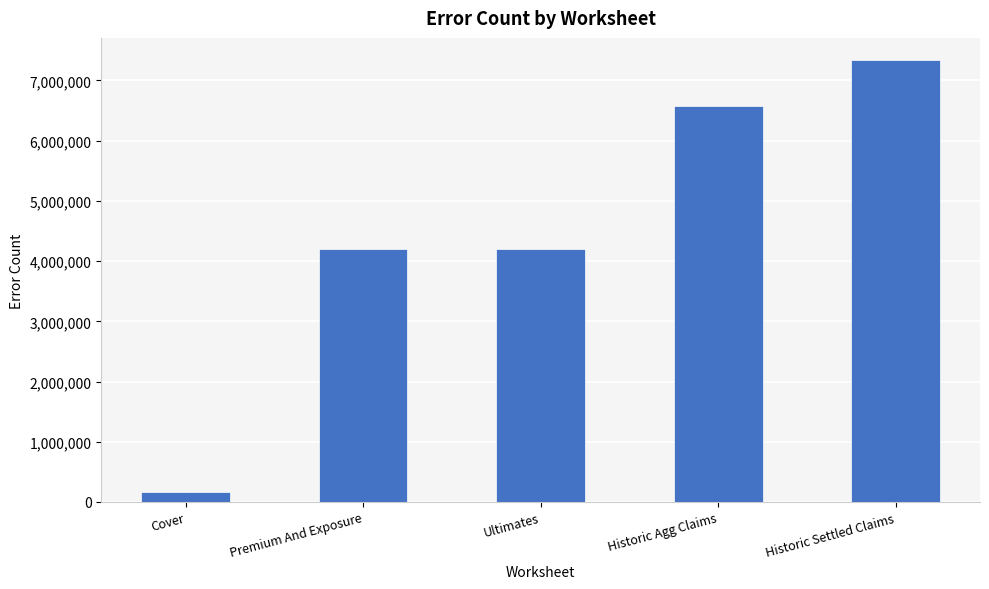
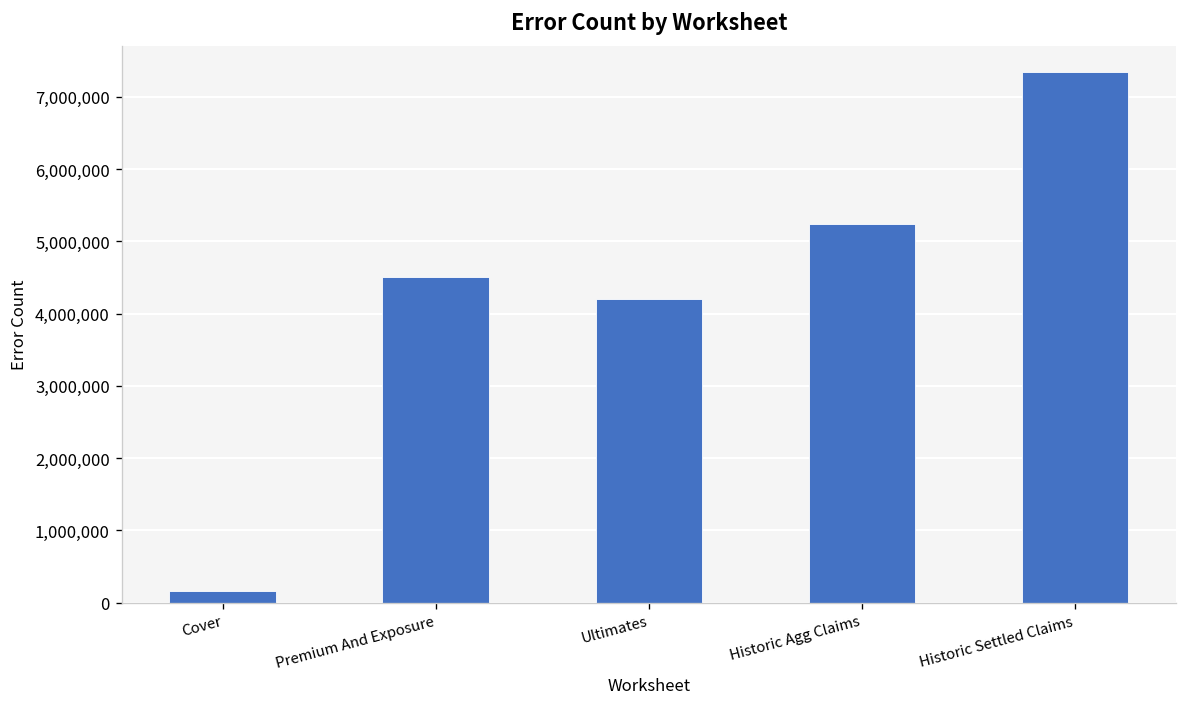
  {
    "Cover": "200,000",
-   "Premium And Exposure": "4,200,000",
+   "Premium And Exposure": "4,500,000",
    "Ultimates": "4,200,000",
-   "Historic Agg Claims": "6,600,000",
+   "Historic Agg Claims": "5,200,000",
    "Historic Settled Claims": "7,300,000"
  }
